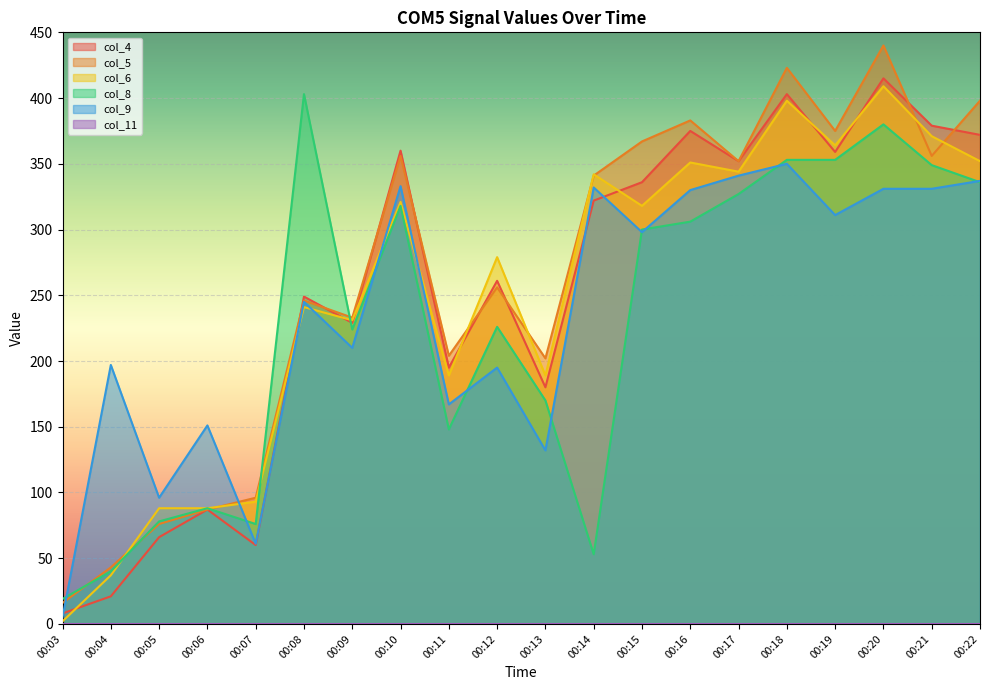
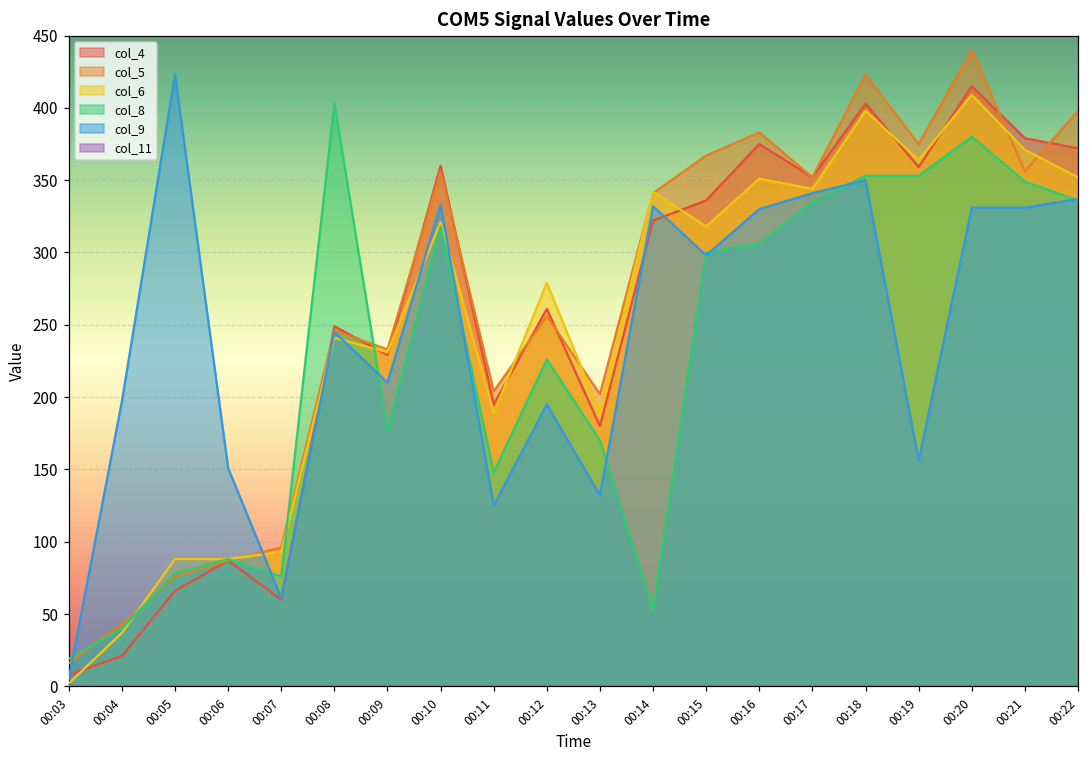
  {
    "col_8": {
      "00:03": 19,
      "00:04": 40,
      "00:05": 78,
      "00:07": 76,
      "00:08": 403,
-     "00:09": 224,
+     "00:09": 177,
      "00:10": 318,
      "00:11": 148,
      "00:12": 226,
      "00:13": 170,
      "00:14": 53,
      "00:15": 300,
      "00:16": 306,
-     "00:17": 327,
+     "00:17": 335,
      "00:18": 353,
      "00:19": 353,
      "00:20": 380,
      "00:21": 349
    },
    "col_9": {
      "00:03": 5,
      "00:04": 197,
-     "00:05": 96,
+     "00:05": 423,
      "00:06": 151,
      "00:09": 210,
      "00:10": 333,
-     "00:11": 167,
+     "00:11": 125,
      "00:12": 195,
      "00:13": 132,
      "00:14": 332,
      "00:15": 298,
      "00:16": 330,
      "00:17": 341,
      "00:18": 350,
-     "00:19": 311,
+     "00:19": 156,
      "00:20": 331,
      "00:21": 331
    },
    "col_11": {
      "00:03": 0,
      "00:04": 0,
      "00:05": 0,
      "00:06": 0,
      "00:07": 0,
      "00:08": 0,
      "00:09": 0,
      "00:10": 0,
      "00:11": 0,
      "00:12": 0,
      "00:13": 0,
      "00:14": 0,
      "00:15": 0,
      "00:16": 0,
      "00:17": 0,
      "00:18": 0,
      "00:19": 0,
      "00:20": 0,
      "00:21": 0,
      "00:22": 0
    }
  }
